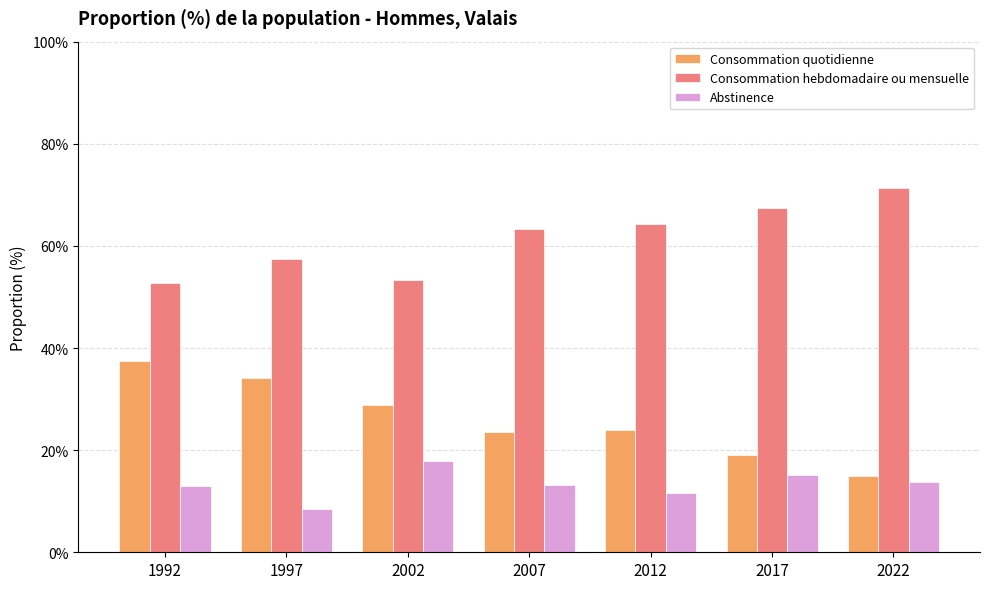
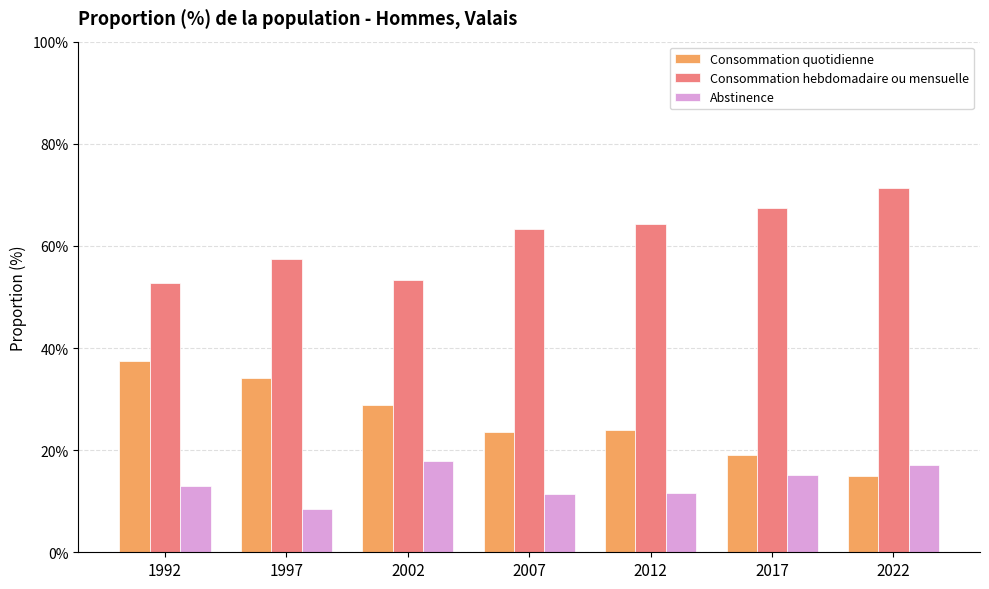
  {
    "Abstinence": {
      "1992": "13%",
      "1997": "8%",
      "2002": "18%",
-     "2007": "13%",
+     "2007": "11%",
      "2012": "12%",
      "2017": "15%",
-     "2022": "14%"
+     "2022": "17%"
    }
  }
